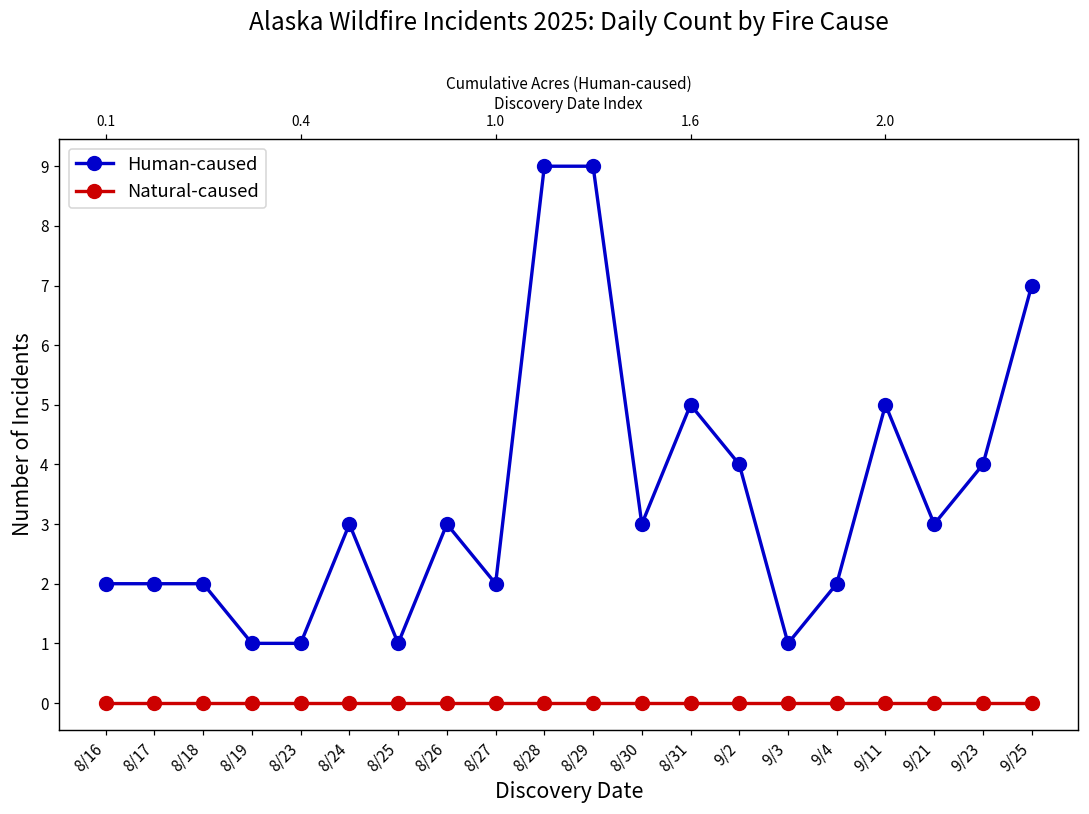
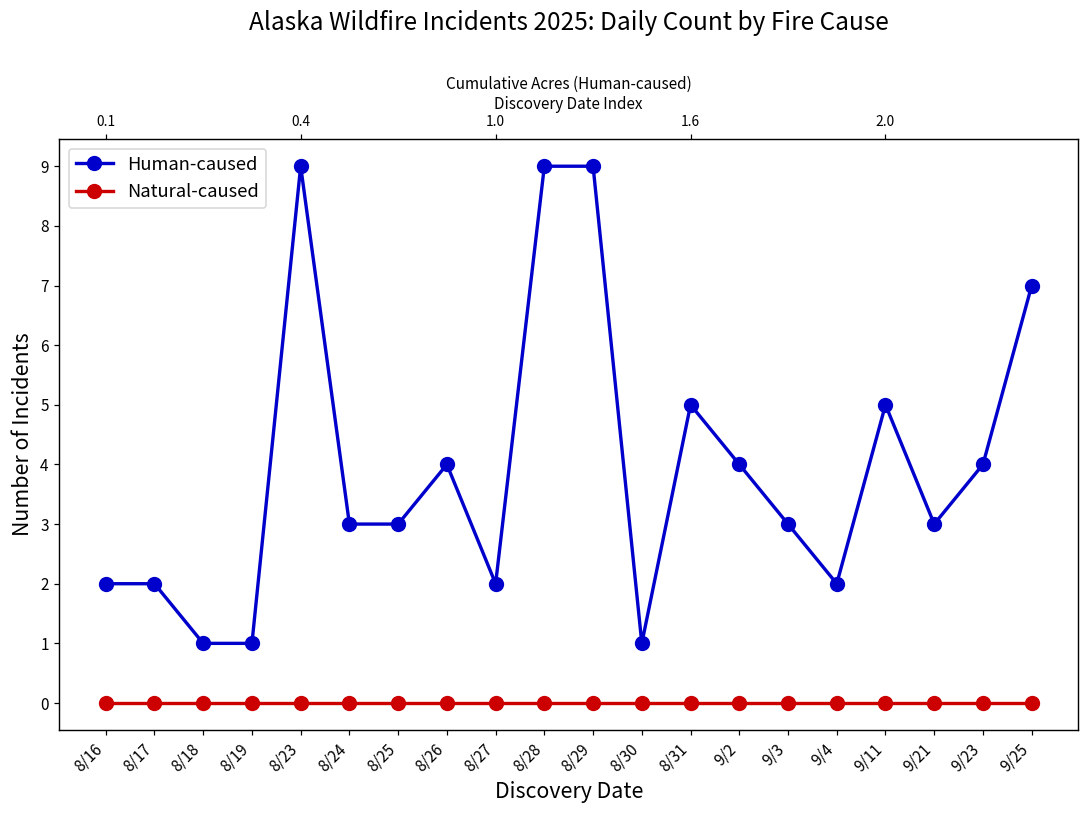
  {
    "Human-caused": {
      "8/16": 2,
      "8/17": 2,
-     "8/18": 2,
+     "8/18": 1,
      "8/19": 1,
-     "8/23": 1,
+     "8/23": 9,
      "8/24": 3,
-     "8/25": 1,
-     "8/26": 3,
+     "8/25": 3,
+     "8/26": 4,
      "8/27": 2,
      "8/28": 9,
      "8/29": 9,
-     "8/30": 3,
+     "8/30": 1,
      "8/31": 5,
      "9/2": 4,
-     "9/3": 1,
+     "9/3": 3,
      "9/4": 2,
      "9/11": 5,
      "9/21": 3,
      "9/23": 4,
      "9/25": 7
    },
    "Natural-caused": {
      "8/16": 0,
      "8/17": 0,
      "8/18": 0,
      "8/19": 0,
      "8/23": 0,
      "8/24": 0,
      "8/25": 0,
      "8/26": 0,
      "8/27": 0,
      "8/28": 0,
      "8/29": 0,
      "8/30": 0,
      "8/31": 0,
      "9/2": 0,
      "9/3": 0,
      "9/4": 0,
      "9/11": 0,
      "9/21": 0,
      "9/23": 0,
      "9/25": 0
    }
  }
